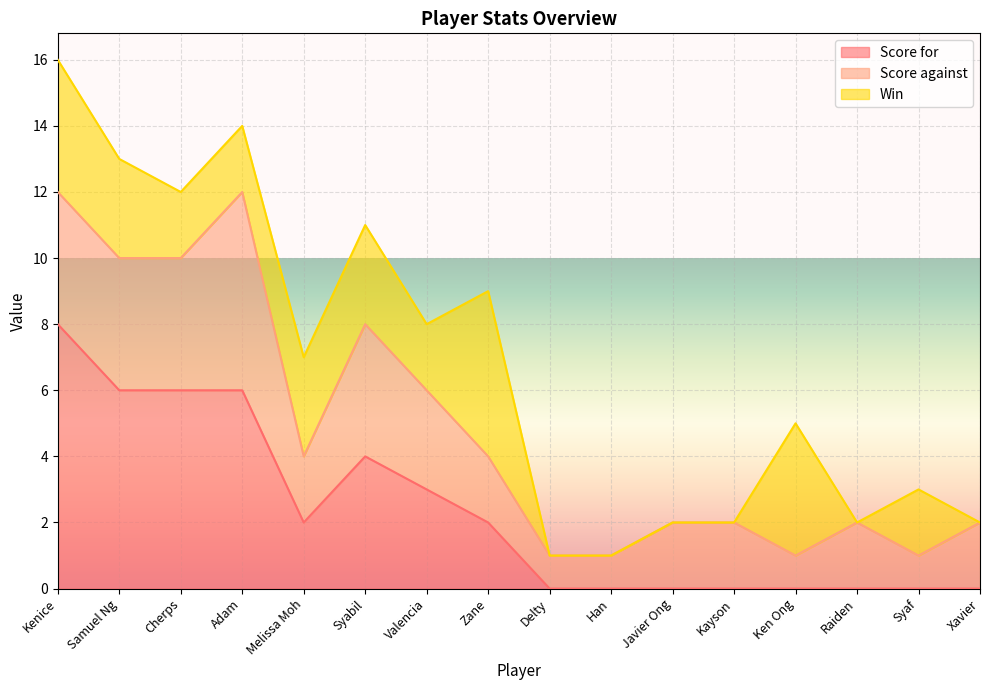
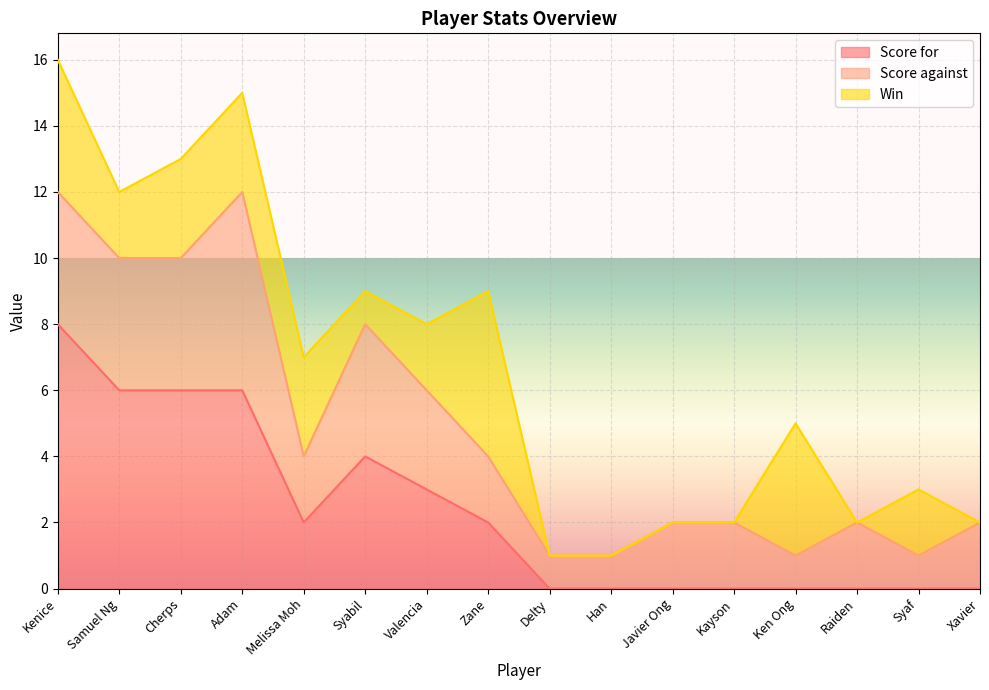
  {
    "Win": {
      "Kenice": 4,
-     "Samuel Ng": 3,
-     "Cherps": 2,
-     "Adam": 2,
+     "Samuel Ng": 2,
+     "Cherps": 3,
+     "Adam": 3,
      "Melissa Moh": 3,
-     "Syabil": 3,
+     "Syabil": 1,
      "Valencia": 2,
      "Zane": 5,
      "Ken Ong": 4,
      "Syaf": 2
    }
  }
